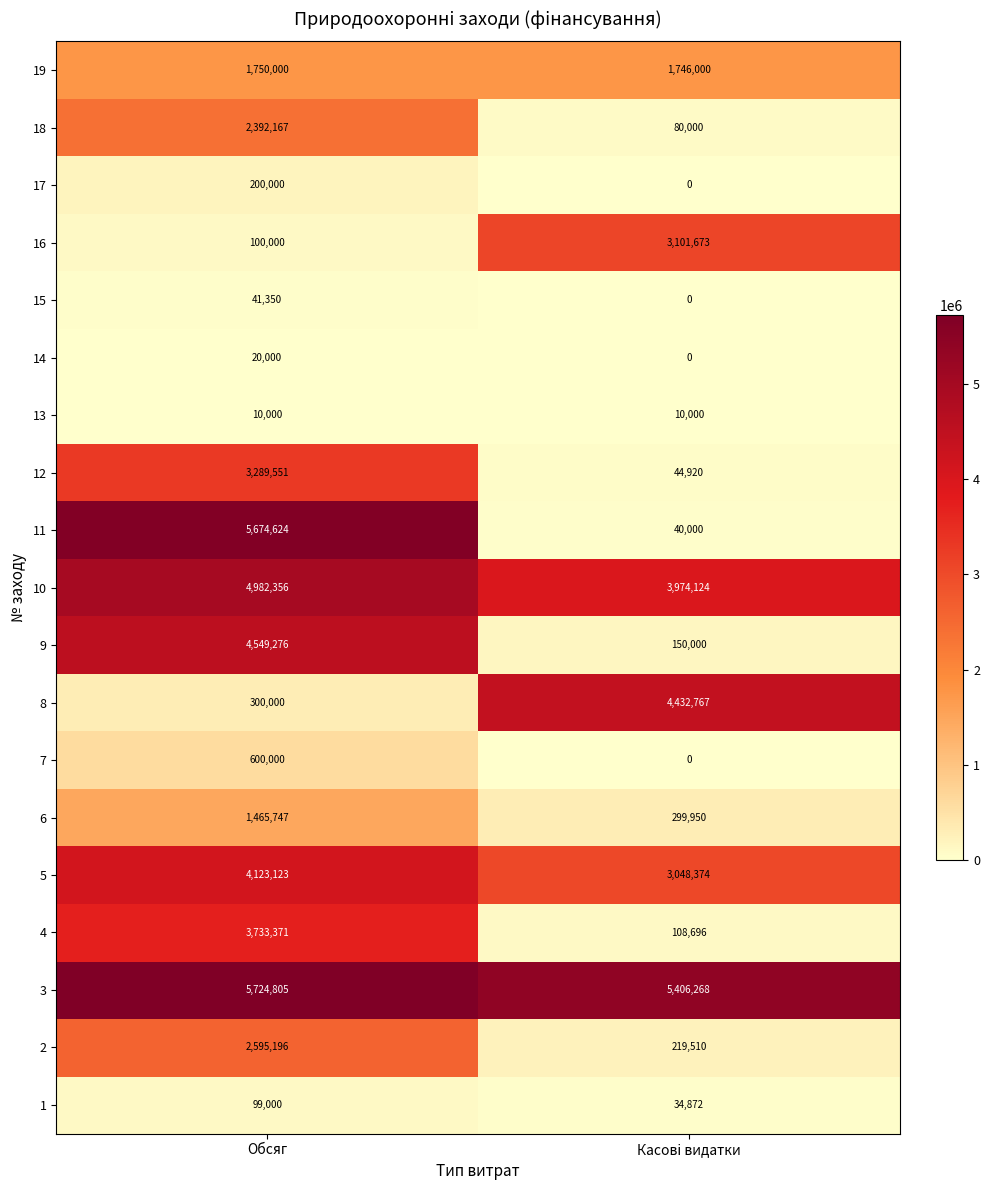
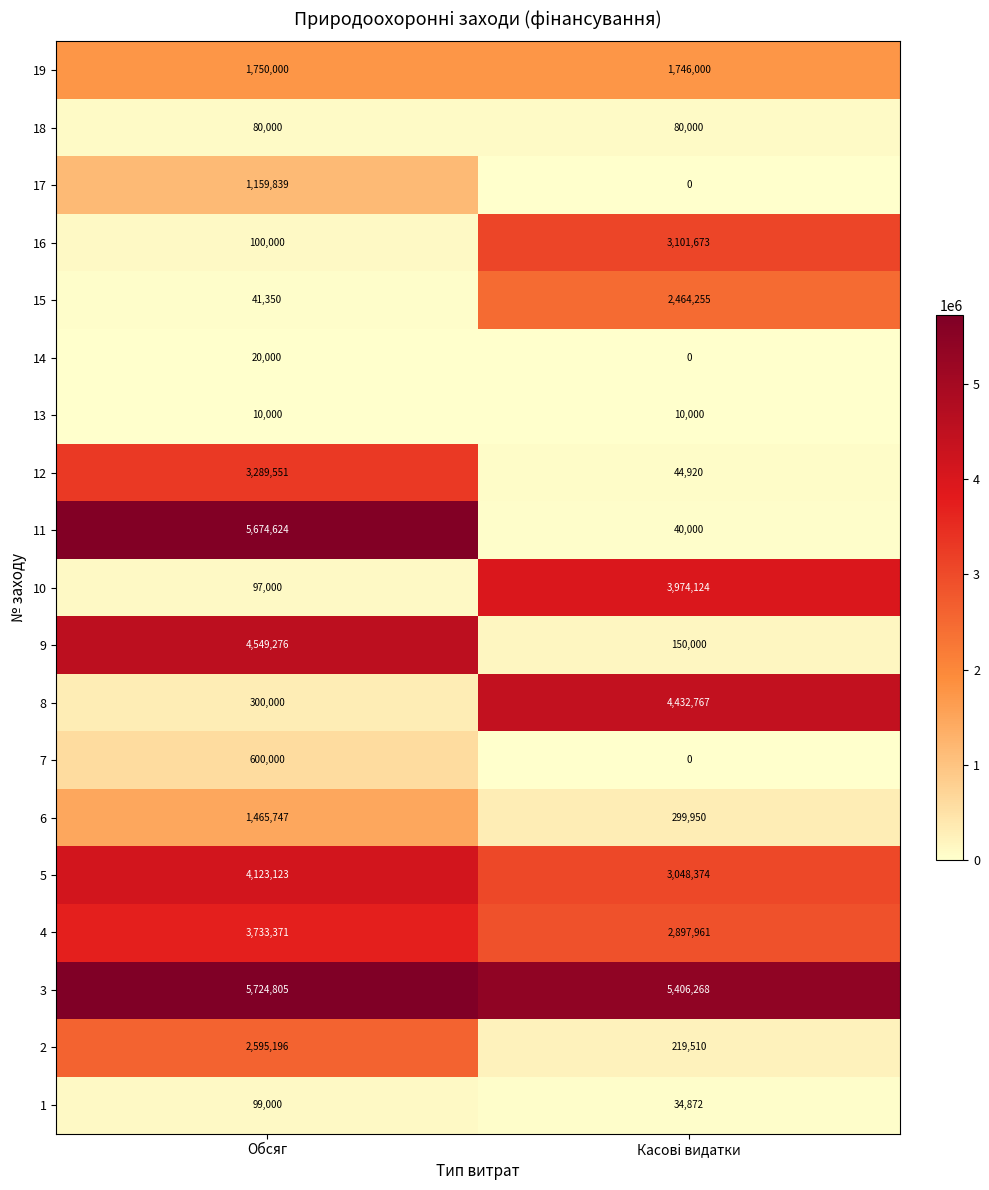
  {
    "19": {
      "Обсяг": "1,750,000",
      "Касові видатки": "1,746,000"
    },
    "18": {
-     "Обсяг": "2,392,167",
+     "Обсяг": "80,000",
      "Касові видатки": "80,000"
    },
    "17": {
-     "Обсяг": "200,000",
+     "Обсяг": "1,159,839",
      "Касові видатки": "0"
    },
    "16": {
      "Обсяг": "100,000",
      "Касові видатки": "3,101,673"
    },
    "15": {
      "Обсяг": "41,350",
-     "Касові видатки": "0"
+     "Касові видатки": "2,464,255"
    },
    "14": {
      "Обсяг": "20,000",
      "Касові видатки": "0"
    },
    "13": {
      "Обсяг": "10,000",
      "Касові видатки": "10,000"
    },
    "12": {
      "Обсяг": "3,289,551",
      "Касові видатки": "44,920"
    },
    "11": {
      "Обсяг": "5,674,624",
      "Касові видатки": "40,000"
    },
    "10": {
-     "Обсяг": "4,982,356",
+     "Обсяг": "97,000",
      "Касові видатки": "3,974,124"
    },
    "9": {
      "Обсяг": "4,549,276",
      "Касові видатки": "150,000"
    },
    "8": {
      "Обсяг": "300,000",
      "Касові видатки": "4,432,767"
    },
    "7": {
      "Обсяг": "600,000",
      "Касові видатки": "0"
    },
    "6": {
      "Обсяг": "1,465,747",
      "Касові видатки": "299,950"
    },
    "5": {
      "Обсяг": "4,123,123",
      "Касові видатки": "3,048,374"
    },
    "4": {
      "Обсяг": "3,733,371",
-     "Касові видатки": "108,696"
+     "Касові видатки": "2,897,961"
    },
    "3": {
      "Обсяг": "5,724,805",
      "Касові видатки": "5,406,268"
    },
    "2": {
      "Обсяг": "2,595,196",
      "Касові видатки": "219,510"
    },
    "1": {
      "Обсяг": "99,000",
      "Касові видатки": "34,872"
    }
  }
